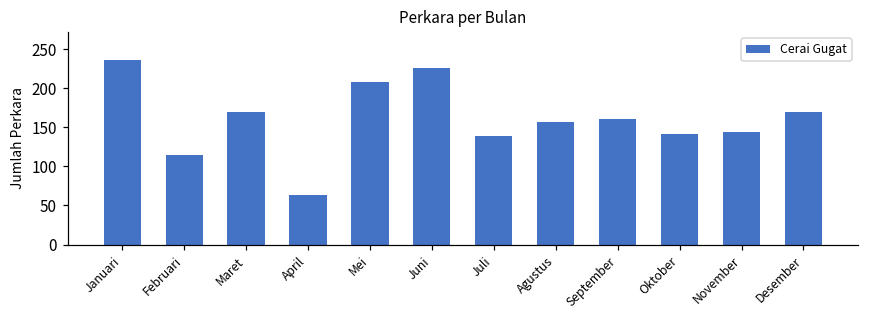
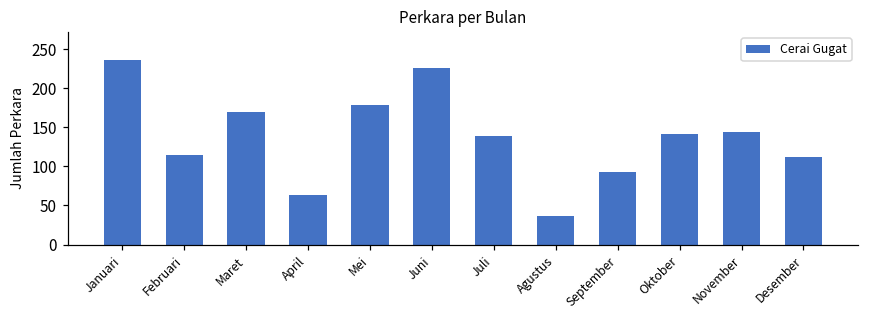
  {
    "Januari": 240,
    "Februari": 110,
    "Maret": 170,
    "April": 60,
-   "Mei": 210,
+   "Mei": 180,
    "Juni": 230,
    "Juli": 140,
-   "Agustus": 160,
-   "September": 160,
+   "Agustus": 40,
+   "September": 90,
    "Oktober": 140,
    "November": 140,
-   "Desember": 170
+   "Desember": 110
  }
